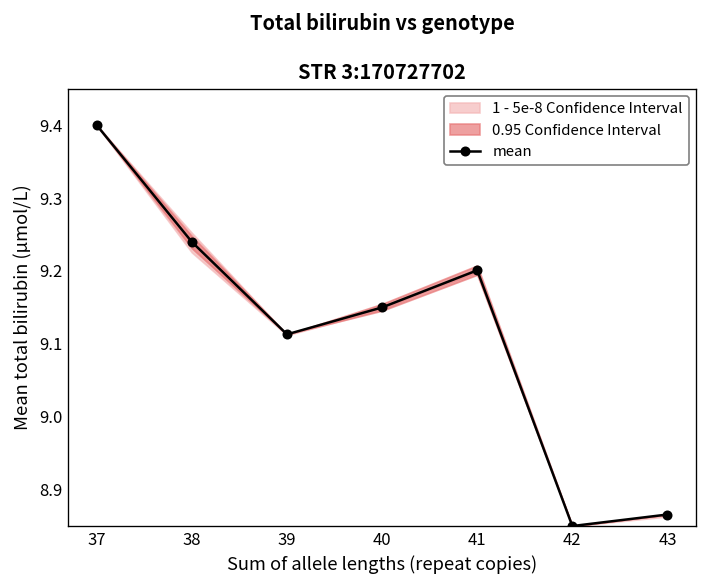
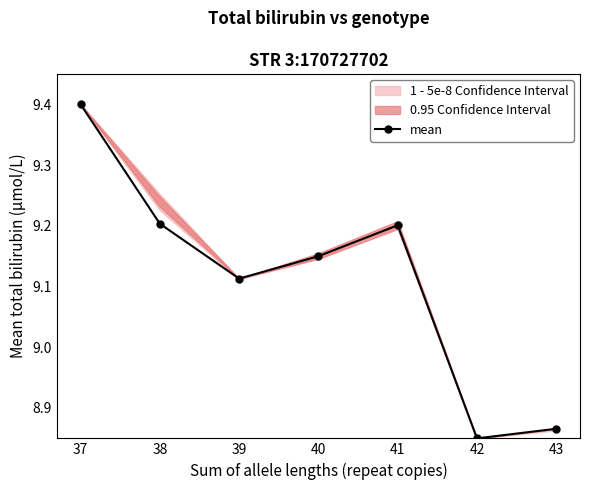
  {
    "mean": {
-     "38": 9.24
+     "38": 9.20
    }
  }
